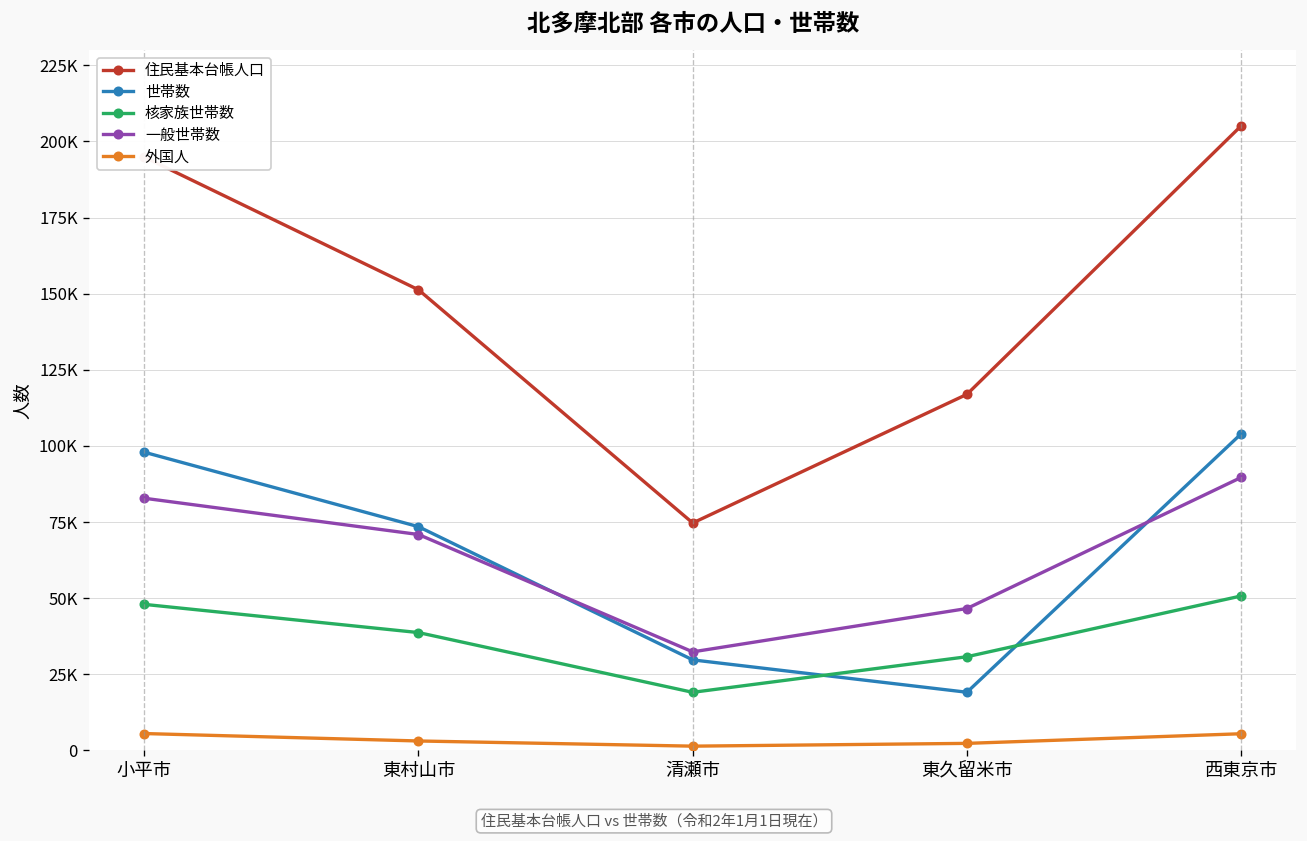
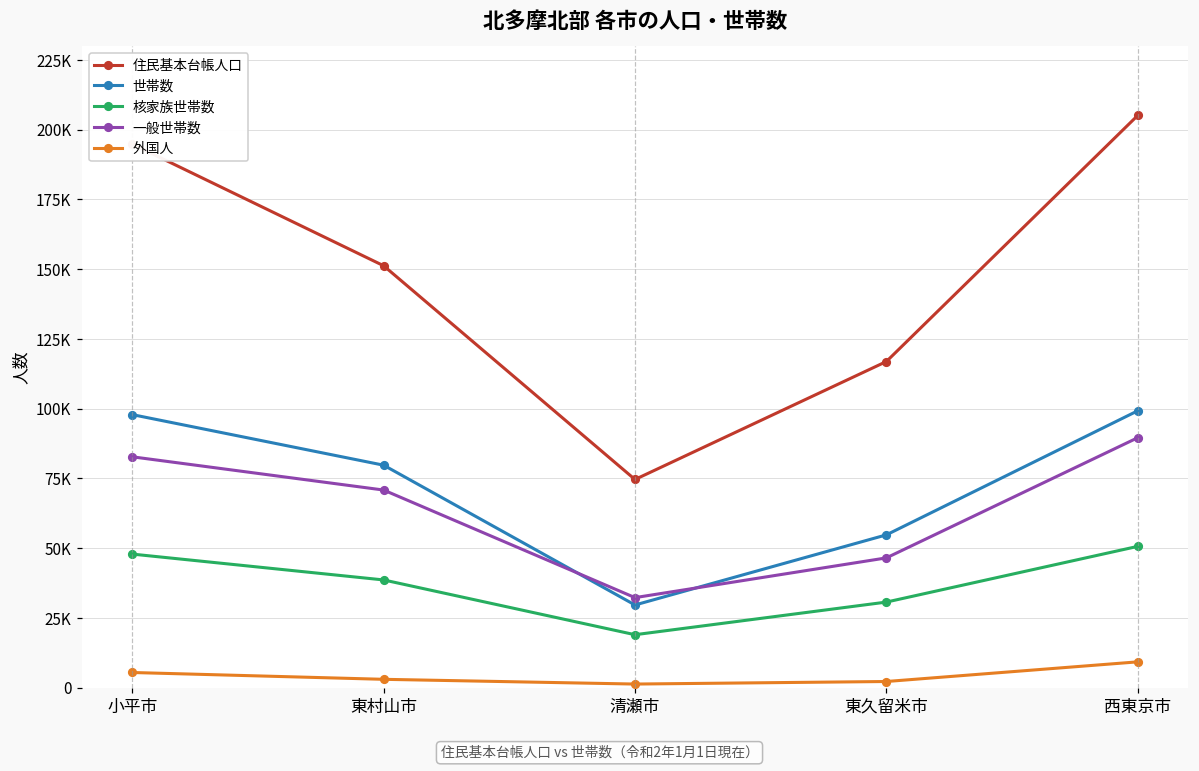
  {
    "住民基本台帳人口": {
      "東村山市": 151000,
      "清瀬市": 75000,
      "東久留米市": 117000,
      "西東京市": 205000
    },
    "世帯数": {
      "小平市": 98000,
-     "東村山市": 73000,
+     "東村山市": 80000,
      "清瀬市": 30000,
-     "東久留米市": 19000,
-     "西東京市": 104000
+     "東久留米市": 55000,
+     "西東京市": 99000
    },
    "核家族世帯数": {
      "小平市": 48000,
      "東村山市": 39000,
      "清瀬市": 19000,
      "東久留米市": 31000,
      "西東京市": 51000
    },
    "一般世帯数": {
      "小平市": 83000,
      "東村山市": 71000,
      "清瀬市": 32000,
      "東久留米市": 47000,
      "西東京市": 90000
    },
    "外国人": {
      "小平市": 5000,
      "東村山市": 3000,
      "清瀬市": 1000,
      "東久留米市": 2000,
-     "西東京市": 5000
+     "西東京市": 9000
    }
  }
